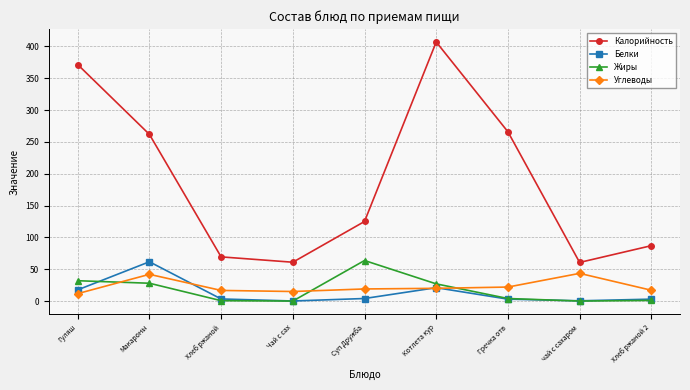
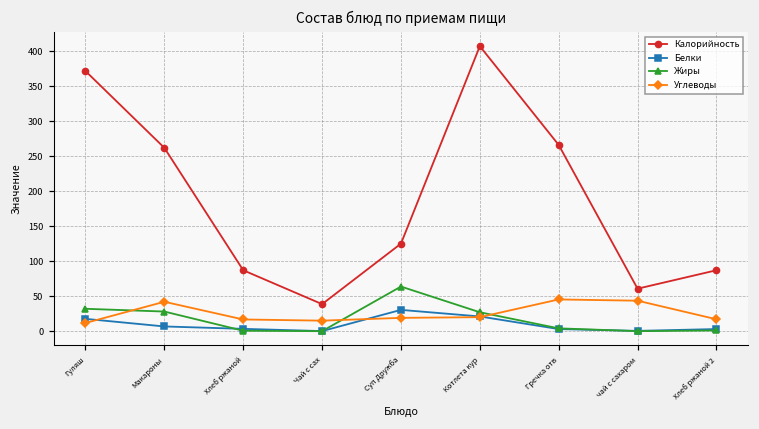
  {
    "Калорийность": {
      "Гуляш": 370,
      "Макароны": 260,
-     "Хлеб ржаной": 70,
-     "Чай с сах": 60,
+     "Хлеб ржаной": 90,
+     "Чай с сах": 40,
      "Суп Дружба": 130,
      "Котлета кур": 410,
      "Гречка отв": 270,
      "чай с сахаром": 60,
      "Хлеб ржаной 2": 90
    },
    "Белки": {
      "Гуляш": 20,
-     "Макароны": 60,
-     "Суп Дружба": 0
+     "Макароны": 10,
+     "Суп Дружба": 30
    },
    "Жиры": {
      "Гуляш": 30,
      "Макароны": 30,
      "Суп Дружба": 60,
      "Котлета кур": 30
    },
    "Углеводы": {
      "Гуляш": 10,
      "Макароны": 40,
      "Хлеб ржаной": 20,
      "Чай с сах": 20,
      "Суп Дружба": 20,
-     "Гречка отв": 20,
+     "Гречка отв": 50,
      "чай с сахаром": 40,
      "Хлеб ржаной 2": 20
    }
  }
